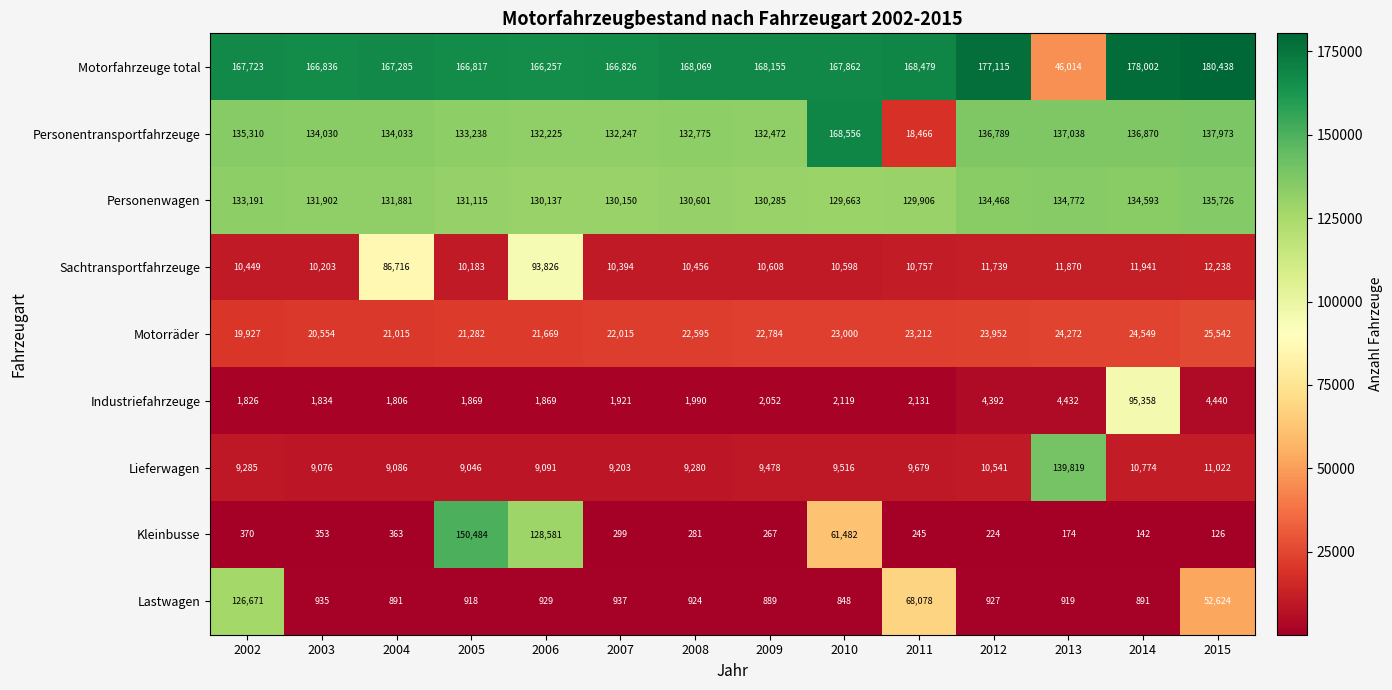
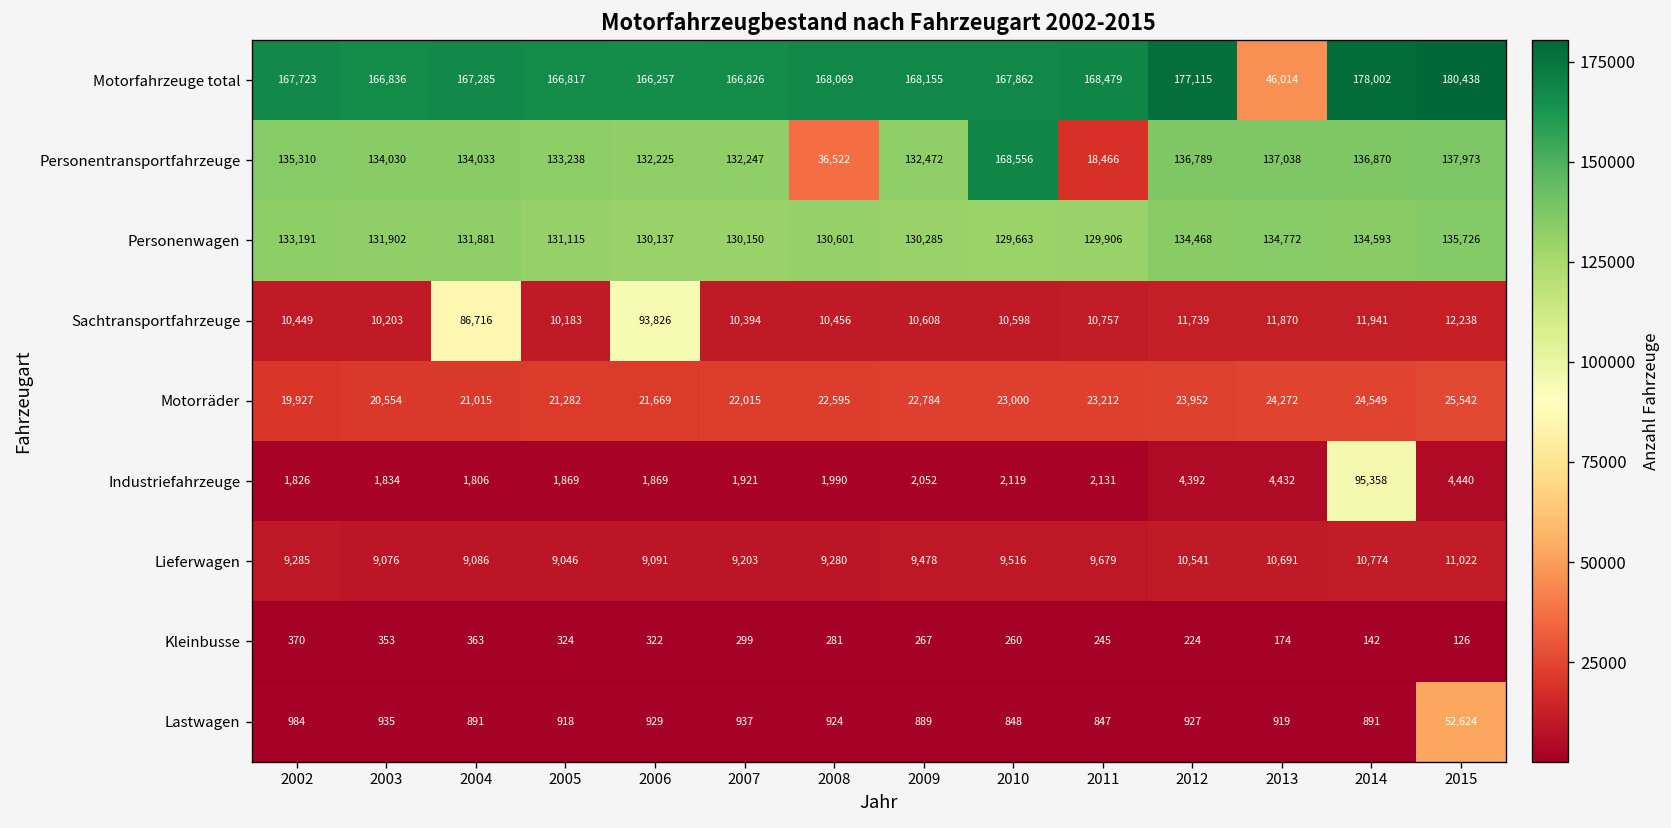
  {
    "Motorfahrzeuge total": {
      "2002": "167,723",
      "2003": "166,836",
      "2004": "167,285",
      "2005": "166,817",
      "2006": "166,257",
      "2007": "166,826",
      "2008": "168,069",
      "2009": "168,155",
      "2010": "167,862",
      "2011": "168,479",
      "2012": "177,115",
      "2013": "46,014",
      "2014": "178,002",
      "2015": "180,438"
    },
    "Personentransportfahrzeuge": {
      "2002": "135,310",
      "2003": "134,030",
      "2004": "134,033",
      "2005": "133,238",
      "2006": "132,225",
      "2007": "132,247",
-     "2008": "132,775",
+     "2008": "36,522",
      "2009": "132,472",
      "2010": "168,556",
      "2011": "18,466",
      "2012": "136,789",
      "2013": "137,038",
      "2014": "136,870",
      "2015": "137,973"
    },
    "Personenwagen": {
      "2002": "133,191",
      "2003": "131,902",
      "2004": "131,881",
      "2005": "131,115",
      "2006": "130,137",
      "2007": "130,150",
      "2008": "130,601",
      "2009": "130,285",
      "2010": "129,663",
      "2011": "129,906",
      "2012": "134,468",
      "2013": "134,772",
      "2014": "134,593",
      "2015": "135,726"
    },
    "Sachtransportfahrzeuge": {
      "2002": "10,449",
      "2003": "10,203",
      "2004": "86,716",
      "2005": "10,183",
      "2006": "93,826",
      "2007": "10,394",
      "2008": "10,456",
      "2009": "10,608",
      "2010": "10,598",
      "2011": "10,757",
      "2012": "11,739",
      "2013": "11,870",
      "2014": "11,941",
      "2015": "12,238"
    },
    "Motorräder": {
      "2002": "19,927",
      "2003": "20,554",
      "2004": "21,015",
      "2005": "21,282",
      "2006": "21,669",
      "2007": "22,015",
      "2008": "22,595",
      "2009": "22,784",
      "2010": "23,000",
      "2011": "23,212",
      "2012": "23,952",
      "2013": "24,272",
      "2014": "24,549",
      "2015": "25,542"
    },
    "Industriefahrzeuge": {
      "2002": "1,826",
      "2003": "1,834",
      "2004": "1,806",
      "2005": "1,869",
      "2006": "1,869",
      "2007": "1,921",
      "2008": "1,990",
      "2009": "2,052",
      "2010": "2,119",
      "2011": "2,131",
      "2012": "4,392",
      "2013": "4,432",
      "2014": "95,358",
      "2015": "4,440"
    },
    "Lieferwagen": {
      "2002": "9,285",
      "2003": "9,076",
      "2004": "9,086",
      "2005": "9,046",
      "2006": "9,091",
      "2007": "9,203",
      "2008": "9,280",
      "2009": "9,478",
      "2010": "9,516",
      "2011": "9,679",
      "2012": "10,541",
-     "2013": "139,819",
+     "2013": "10,691",
      "2014": "10,774",
      "2015": "11,022"
    },
    "Kleinbusse": {
      "2002": "370",
      "2003": "353",
      "2004": "363",
-     "2005": "150,484",
-     "2006": "128,581",
+     "2005": "324",
+     "2006": "322",
      "2007": "299",
      "2008": "281",
      "2009": "267",
-     "2010": "61,482",
+     "2010": "260",
      "2011": "245",
      "2012": "224",
      "2013": "174",
      "2014": "142",
      "2015": "126"
    },
    "Lastwagen": {
-     "2002": "126,671",
+     "2002": "984",
      "2003": "935",
      "2004": "891",
      "2005": "918",
      "2006": "929",
      "2007": "937",
      "2008": "924",
      "2009": "889",
      "2010": "848",
-     "2011": "68,078",
+     "2011": "847",
      "2012": "927",
      "2013": "919",
      "2014": "891",
      "2015": "52,624"
    }
  }
